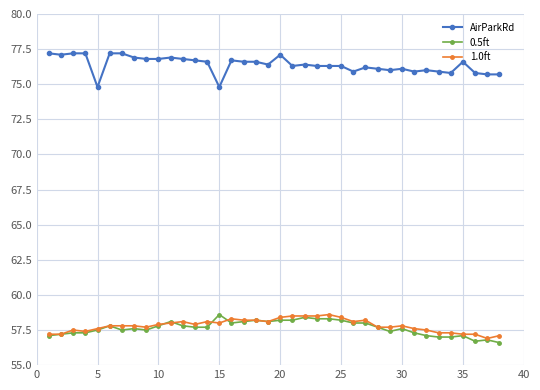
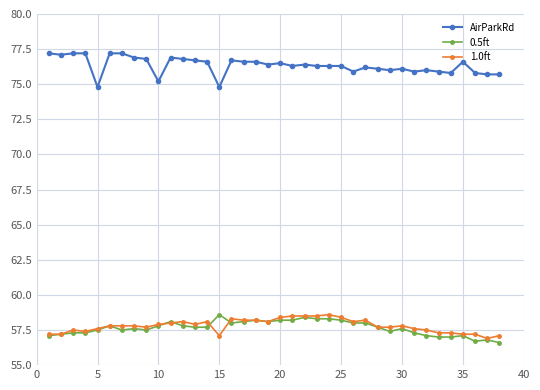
  {
    "AirParkRd": {
      "5": 74.8,
-     "10": 76.8,
+     "10": 75.2,
      "15": 74.8,
-     "20": 77.1,
+     "20": 76.5,
      "25": 76.3,
      "30": 76.1,
      "35": 76.6
    },
    "0.5ft": {
      "15": 58.6,
      "20": 58.2,
      "25": 58.2,
      "30": 57.6
    },
    "1.0ft": {
-     "15": 58.0,
+     "15": 57.1,
      "20": 58.4,
      "25": 58.4,
      "30": 57.8
    }
  }
